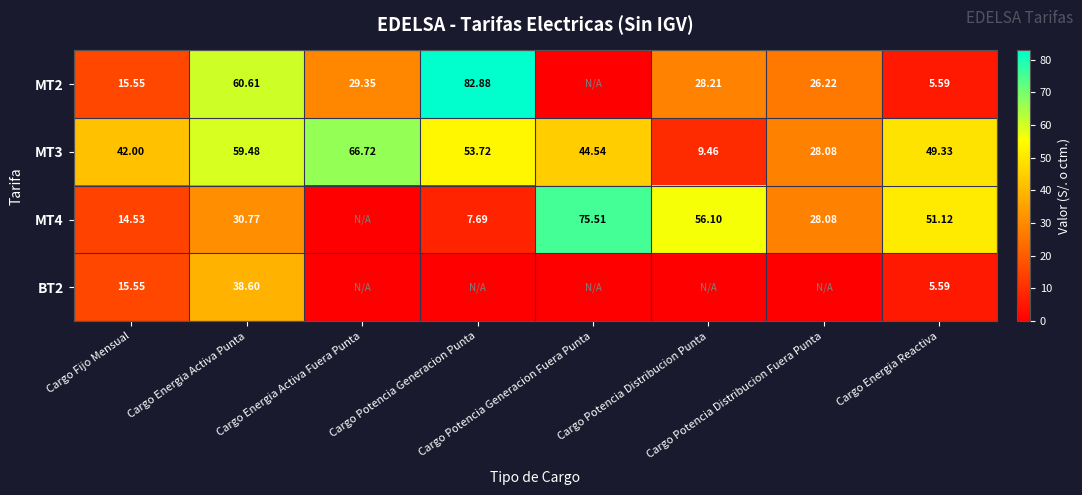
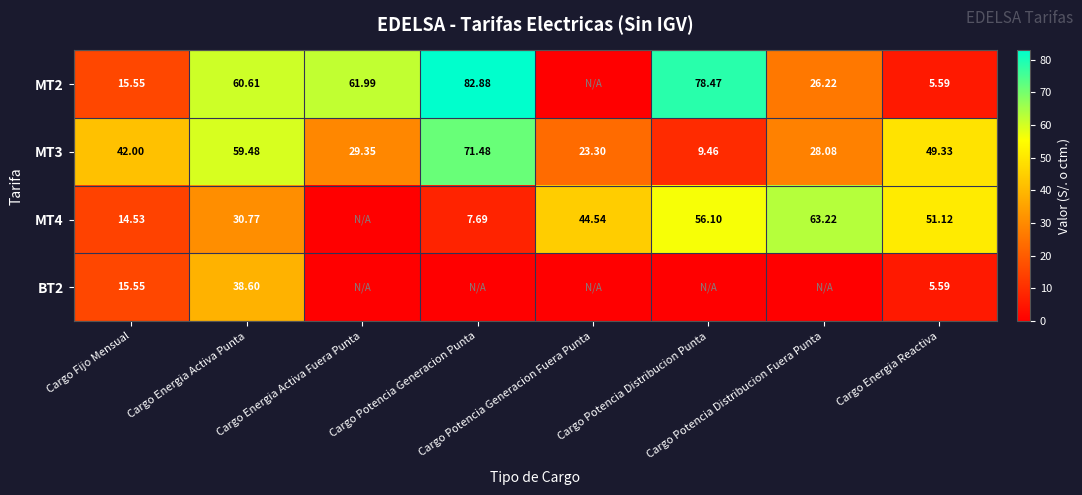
  {
    "MT2": {
      "Cargo Fijo Mensual": 15.55,
      "Cargo Energia Activa Punta": 60.61,
-     "Cargo Energia Activa Fuera Punta": 29.35,
+     "Cargo Energia Activa Fuera Punta": 61.99,
      "Cargo Potencia Generacion Punta": 82.88,
-     "Cargo Potencia Distribucion Punta": 28.21,
+     "Cargo Potencia Distribucion Punta": 78.47,
      "Cargo Potencia Distribucion Fuera Punta": 26.22,
      "Cargo Energia Reactiva": 5.59
    },
    "MT3": {
      "Cargo Fijo Mensual": 42.00,
      "Cargo Energia Activa Punta": 59.48,
-     "Cargo Energia Activa Fuera Punta": 66.72,
-     "Cargo Potencia Generacion Punta": 53.72,
-     "Cargo Potencia Generacion Fuera Punta": 44.54,
+     "Cargo Energia Activa Fuera Punta": 29.35,
+     "Cargo Potencia Generacion Punta": 71.48,
+     "Cargo Potencia Generacion Fuera Punta": 23.30,
      "Cargo Potencia Distribucion Punta": 9.46,
      "Cargo Potencia Distribucion Fuera Punta": 28.08,
      "Cargo Energia Reactiva": 49.33
    },
    "MT4": {
      "Cargo Fijo Mensual": 14.53,
      "Cargo Energia Activa Punta": 30.77,
      "Cargo Potencia Generacion Punta": 7.69,
-     "Cargo Potencia Generacion Fuera Punta": 75.51,
+     "Cargo Potencia Generacion Fuera Punta": 44.54,
      "Cargo Potencia Distribucion Punta": 56.10,
-     "Cargo Potencia Distribucion Fuera Punta": 28.08,
+     "Cargo Potencia Distribucion Fuera Punta": 63.22,
      "Cargo Energia Reactiva": 51.12
    },
    "BT2": {
      "Cargo Fijo Mensual": 15.55,
      "Cargo Energia Activa Punta": 38.60,
      "Cargo Energia Reactiva": 5.59
    }
  }
